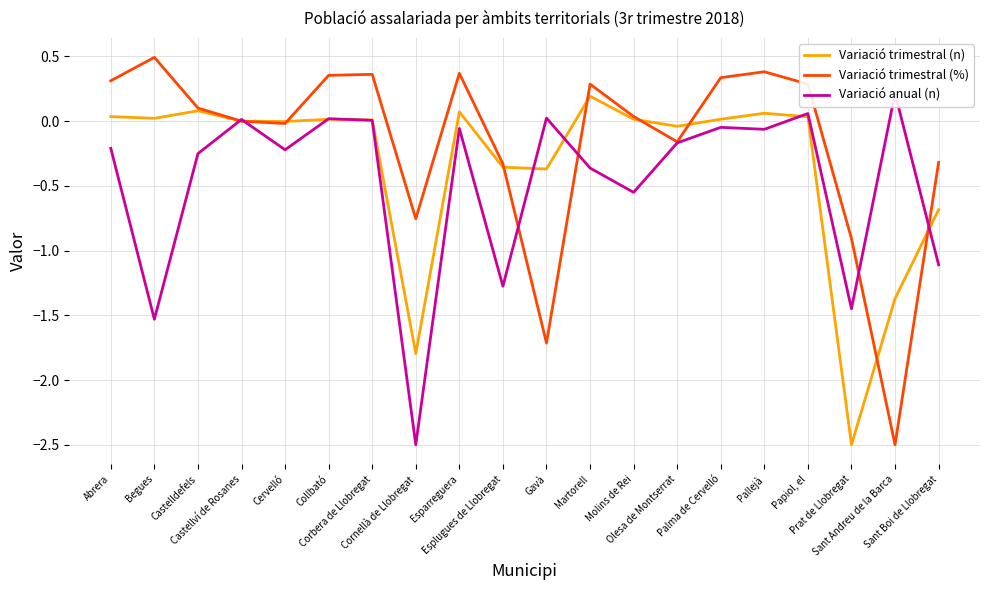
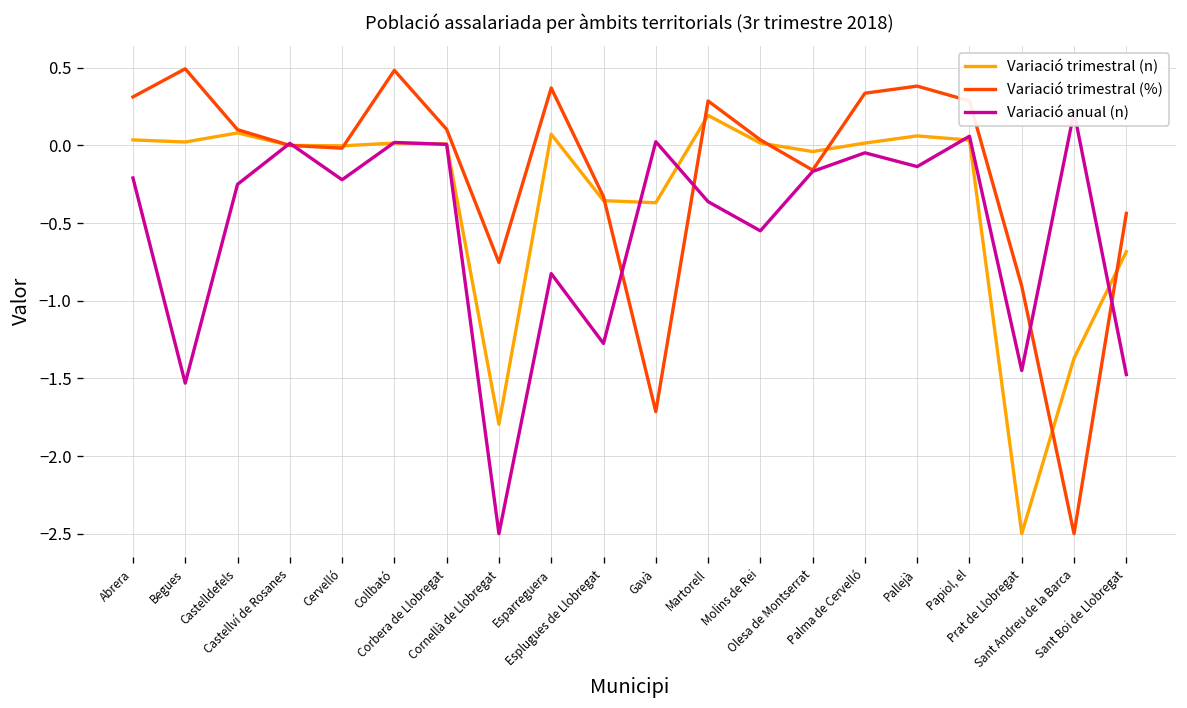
  {
    "Variació trimestral (n)": {
      "Abrera": 0.04,
      "Begues": 0.02,
      "Castelldefels": 0.08,
      "Cornellà de Llobregat": -1.80,
      "Esparreguera": 0.07,
      "Esplugues de Llobregat": -0.36,
      "Gavà": -0.37,
      "Martorell": 0.19,
      "Molins de Rei": 0.01,
      "Olesa de Montserrat": -0.04,
      "Palma de Cervelló": 0.01,
      "Pallejà": 0.06,
      "Papiol, el": 0.03,
      "Prat de Llobregat": -2.50,
      "Sant Andreu de la Barca": -1.37,
      "Sant Boi de Llobregat": -0.68
    },
    "Variació trimestral (%)": {
      "Abrera": 0.31,
      "Begues": 0.49,
      "Castelldefels": 0.10,
-     "Collbató": 0.35,
-     "Corbera de Llobregat": 0.36,
+     "Collbató": 0.48,
+     "Corbera de Llobregat": 0.10,
      "Cornellà de Llobregat": -0.75,
      "Esparreguera": 0.37,
      "Esplugues de Llobregat": -0.33,
      "Gavà": -1.71,
      "Martorell": 0.29,
      "Molins de Rei": 0.04,
      "Palma de Cervelló": 0.34,
      "Pallejà": 0.38,
      "Prat de Llobregat": -0.91,
      "Sant Andreu de la Barca": -2.50,
-     "Sant Boi de Llobregat": -0.32
+     "Sant Boi de Llobregat": -0.44
    },
    "Variació anual (n)": {
      "Abrera": -0.21,
      "Begues": -1.53,
      "Castelldefels": -0.25,
      "Cervelló": -0.22,
      "Cornellà de Llobregat": -2.50,
-     "Esparreguera": -0.06,
+     "Esparreguera": -0.83,
      "Esplugues de Llobregat": -1.28,
      "Gavà": 0.02,
      "Martorell": -0.36,
      "Molins de Rei": -0.55,
      "Palma de Cervelló": -0.05,
-     "Pallejà": -0.06,
+     "Pallejà": -0.14,
      "Papiol, el": 0.06,
      "Prat de Llobregat": -1.45,
-     "Sant Boi de Llobregat": -1.11
+     "Sant Boi de Llobregat": -1.48
    }
  }
